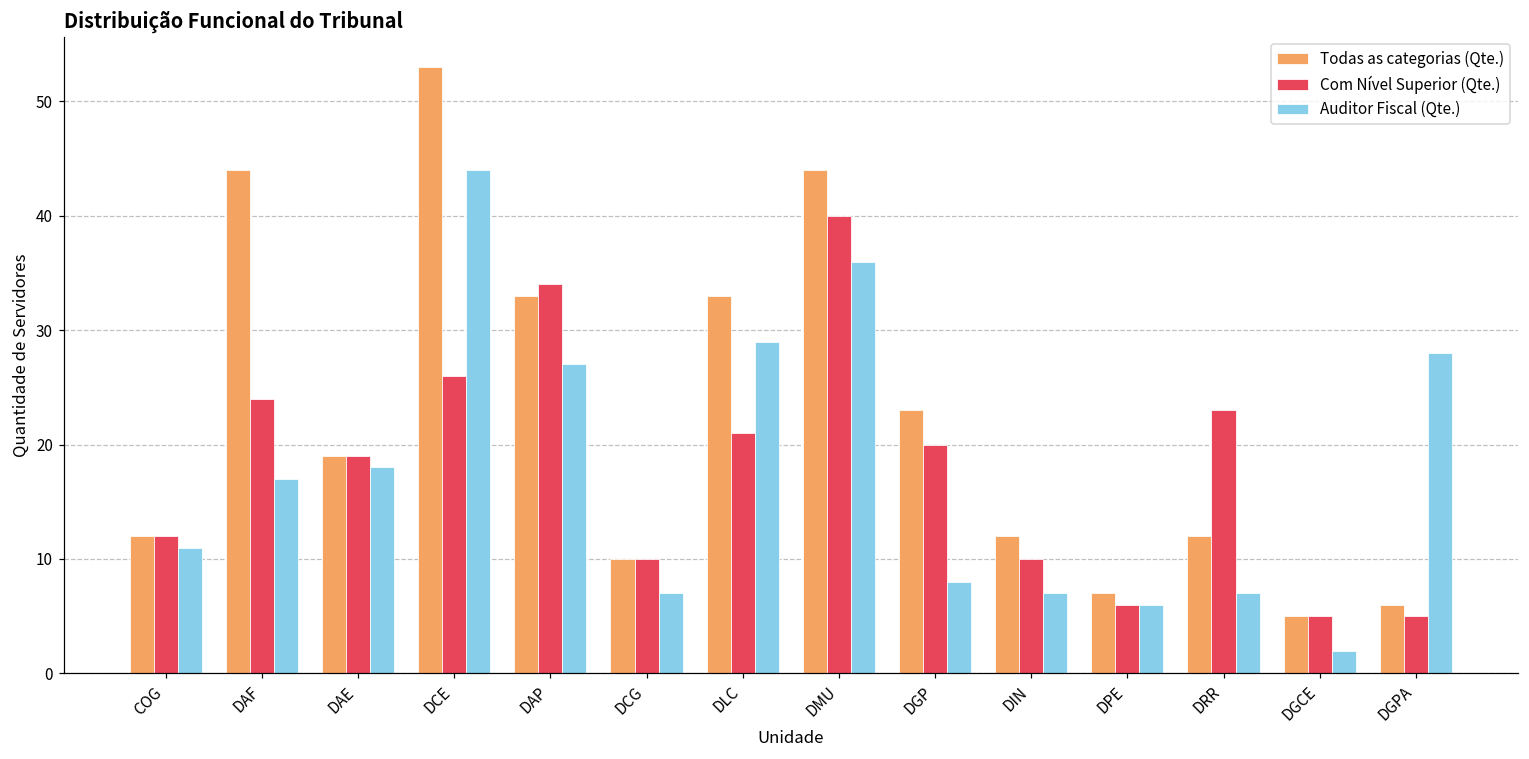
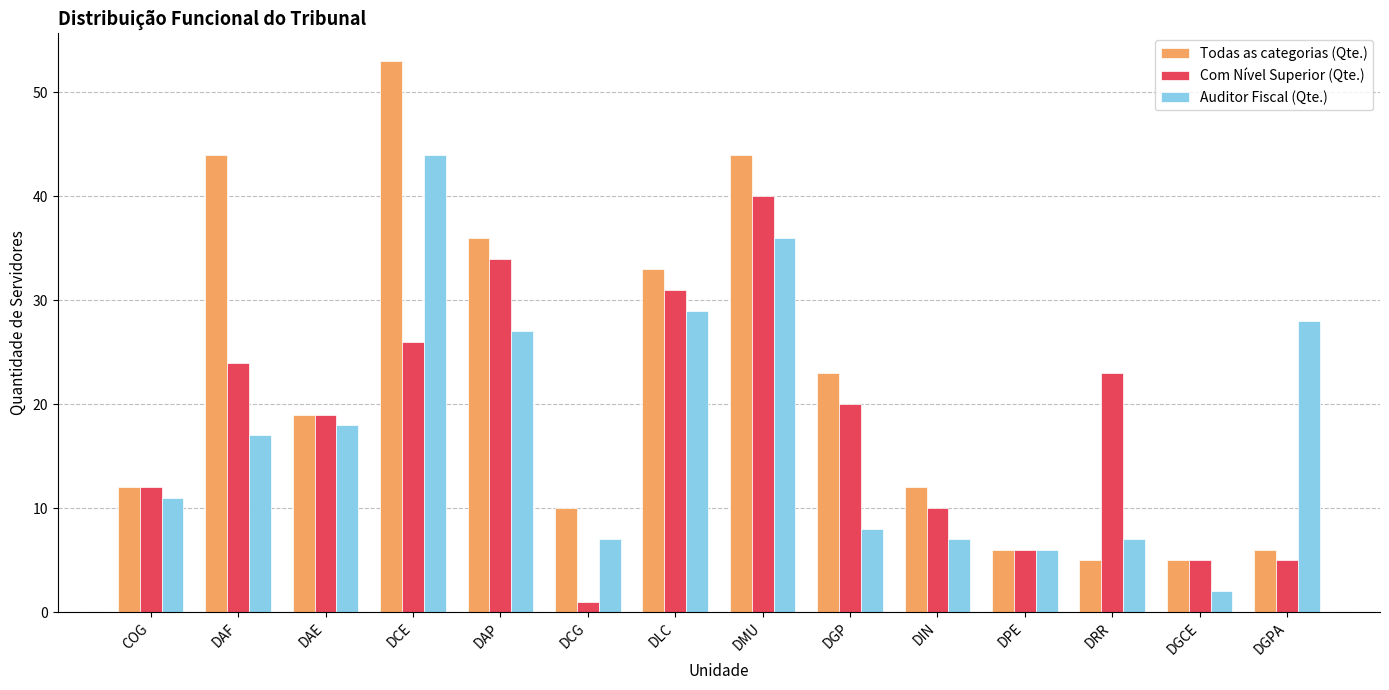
  {
    "Todas as categorias (Qte.)": {
      "COG": 12,
      "DAF": 44,
      "DAE": 19,
      "DCE": 53,
-     "DAP": 33,
+     "DAP": 36,
      "DCG": 10,
      "DLC": 33,
      "DMU": 44,
      "DGP": 23,
      "DIN": 12,
-     "DPE": 7,
-     "DRR": 12,
+     "DPE": 6,
+     "DRR": 5,
      "DGCE": 5,
      "DGPA": 6
    },
    "Com Nível Superior (Qte.)": {
      "COG": 12,
      "DAF": 24,
      "DAE": 19,
      "DCE": 26,
      "DAP": 34,
-     "DCG": 10,
-     "DLC": 21,
+     "DCG": 1,
+     "DLC": 31,
      "DMU": 40,
      "DGP": 20,
      "DIN": 10,
      "DPE": 6,
      "DRR": 23,
      "DGCE": 5,
      "DGPA": 5
    },
    "Auditor Fiscal (Qte.)": {
      "COG": 11,
      "DAF": 17,
      "DAE": 18,
      "DCE": 44,
      "DAP": 27,
      "DCG": 7,
      "DLC": 29,
      "DMU": 36,
      "DGP": 8,
      "DIN": 7,
      "DPE": 6,
      "DRR": 7,
      "DGCE": 2,
      "DGPA": 28
    }
  }
